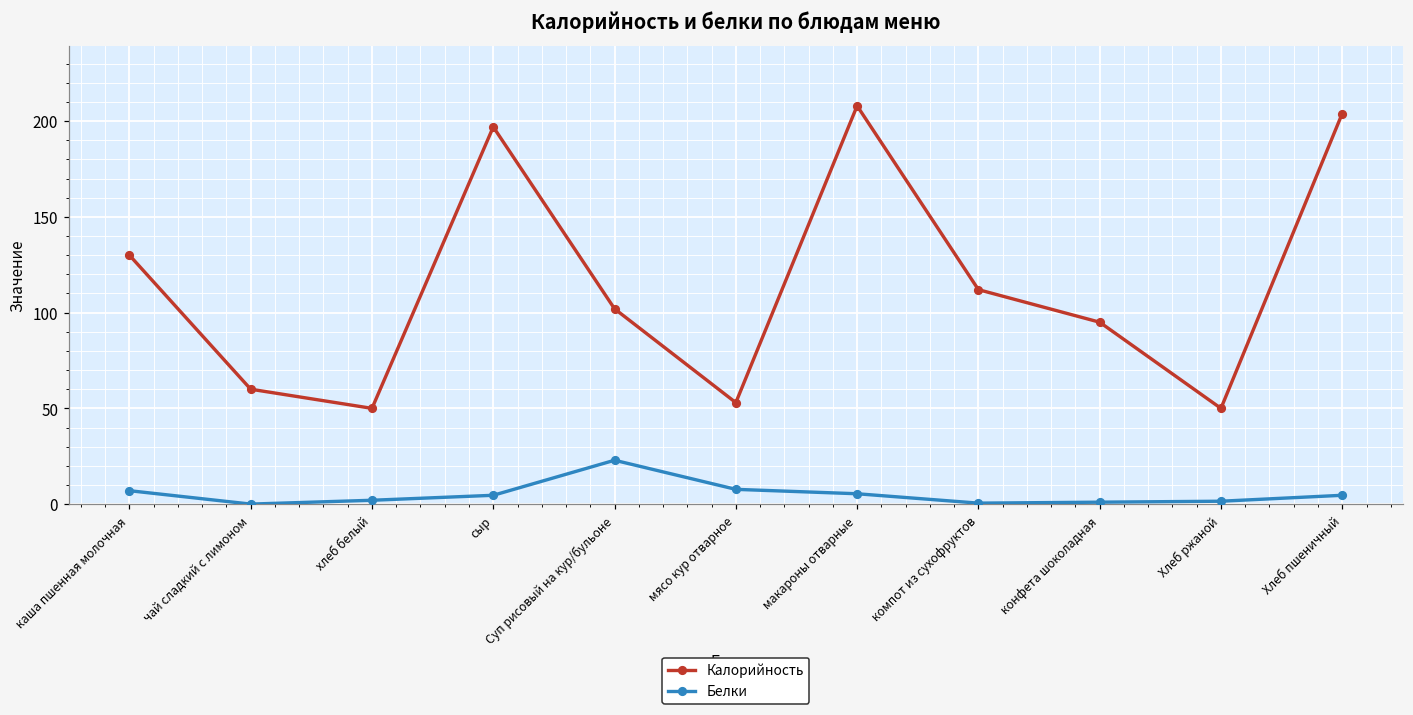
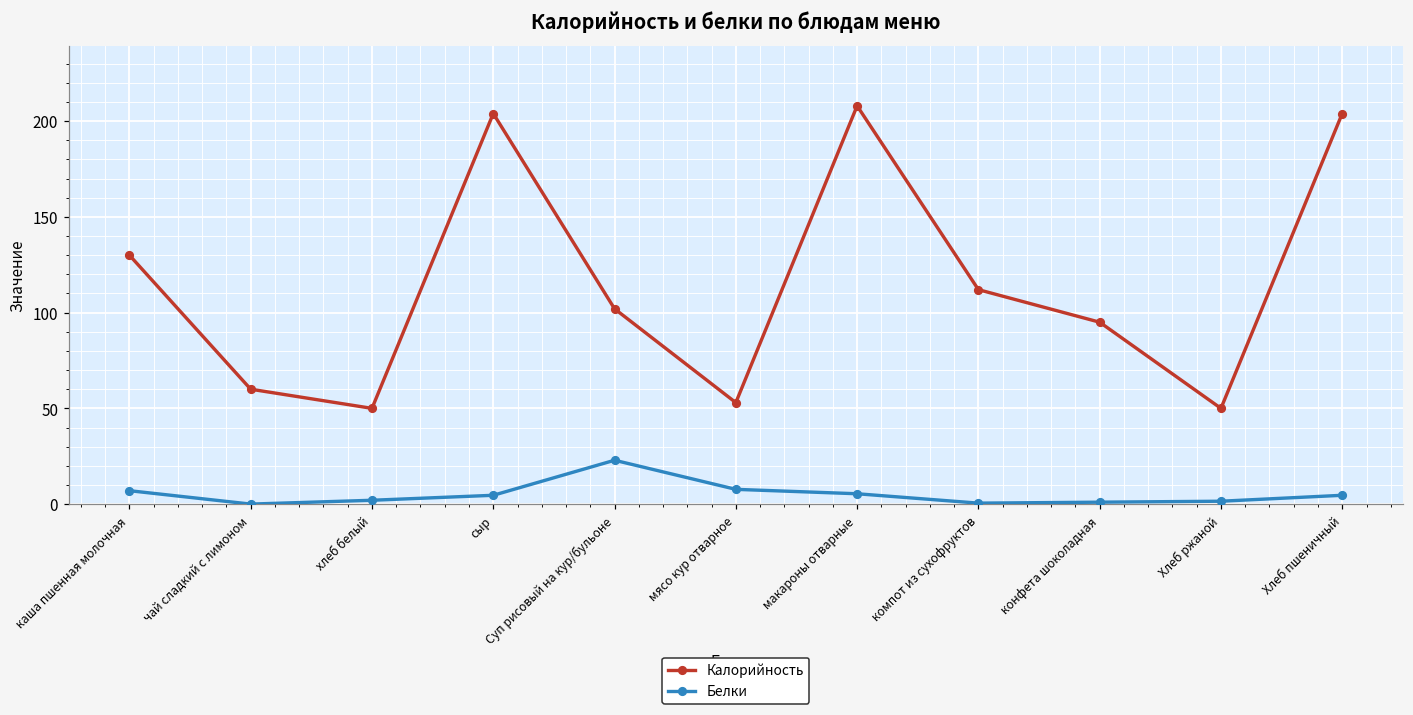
  {
    "Калорийность": {
      "каша пшенная молочная": 130,
      "чай сладкий с лимоном": 60,
      "хлеб белый": 50,
-     "сыр": 197,
+     "сыр": 204,
      "Суп рисовый на кур/бульоне": 102,
      "мясо кур отварное": 53,
      "макароны отварные": 208,
      "компот из сухофруктов": 112,
      "конфета шоколадная": 95,
      "Хлеб ржаной": 50,
      "Хлеб пшеничный": 204
    },
    "Белки": {
      "каша пшенная молочная": 7,
      "чай сладкий с лимоном": 0,
      "хлеб белый": 2,
      "сыр": 5,
      "Суп рисовый на кур/бульоне": 23,
      "мясо кур отварное": 8,
      "макароны отварные": 5,
      "компот из сухофруктов": 1,
      "конфета шоколадная": 1,
      "Хлеб ржаной": 2,
      "Хлеб пшеничный": 5
    }
  }
